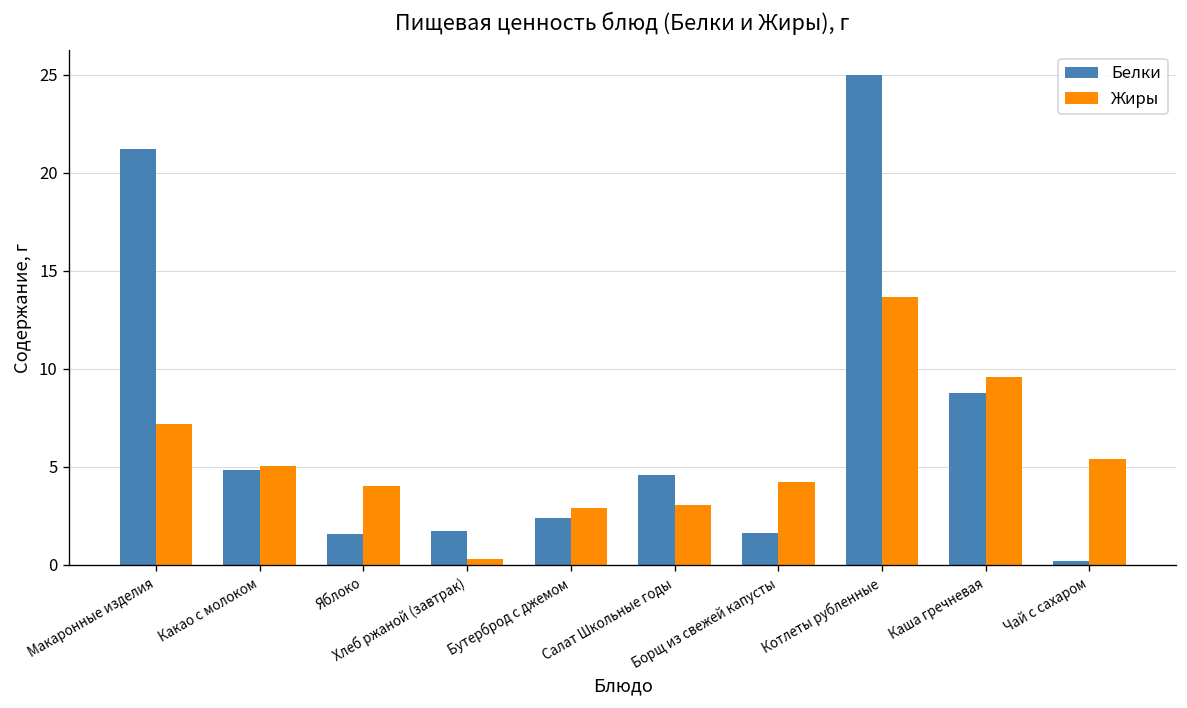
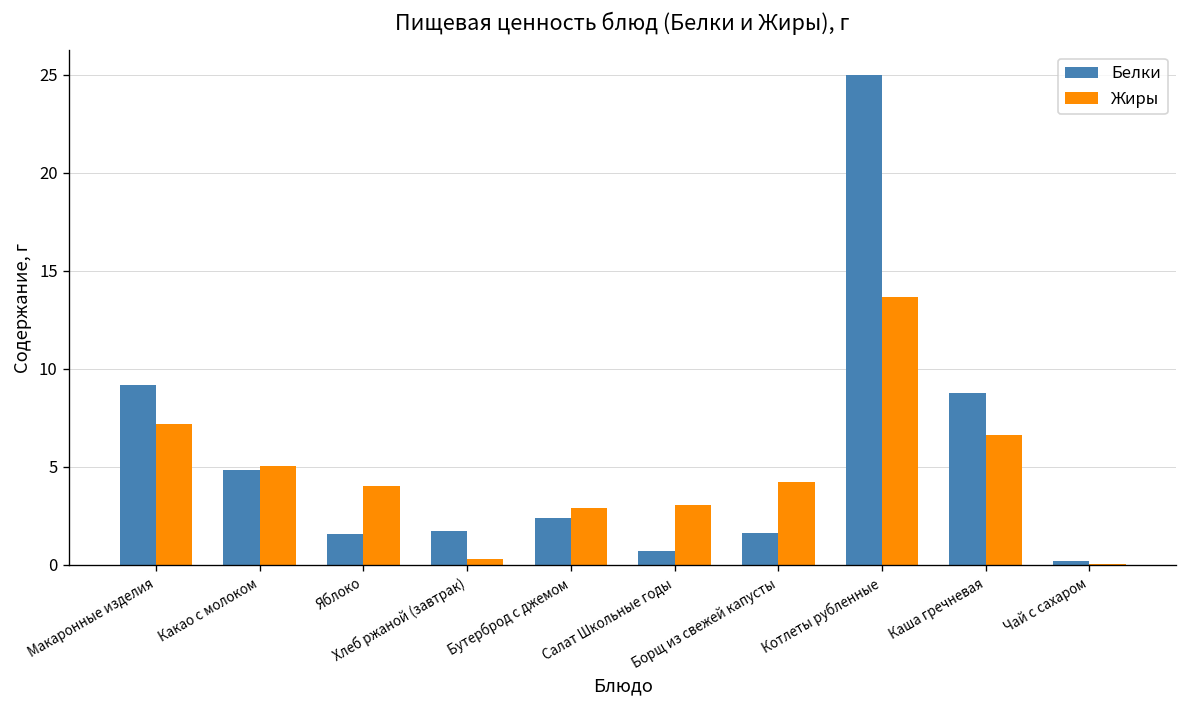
  {
    "Белки": {
-     "Макаронные изделия": 21.2,
+     "Макаронные изделия": 9.2,
      "Какао с молоком": 4.9,
      "Яблоко": 1.6,
      "Хлеб ржаной (завтрак)": 1.7,
      "Бутерброд с джемом": 2.4,
-     "Салат Школьные годы": 4.6,
+     "Салат Школьные годы": 0.7,
      "Борщ из свежей капусты": 1.7,
      "Котлеты рубленные": 25.0,
      "Каша гречневая": 8.8,
      "Чай с сахаром": 0.2
    },
    "Жиры": {
      "Макаронные изделия": 7.2,
      "Какао с молоком": 5.0,
      "Яблоко": 4.0,
      "Хлеб ржаной (завтрак)": 0.3,
      "Бутерброд с джемом": 2.9,
      "Салат Школьные годы": 3.1,
      "Борщ из свежей капусты": 4.2,
      "Котлеты рубленные": 13.7,
-     "Каша гречневая": 9.6,
-     "Чай с сахаром": 5.4
+     "Каша гречневая": 6.6,
+     "Чай с сахаром": 0.1
    }
  }
